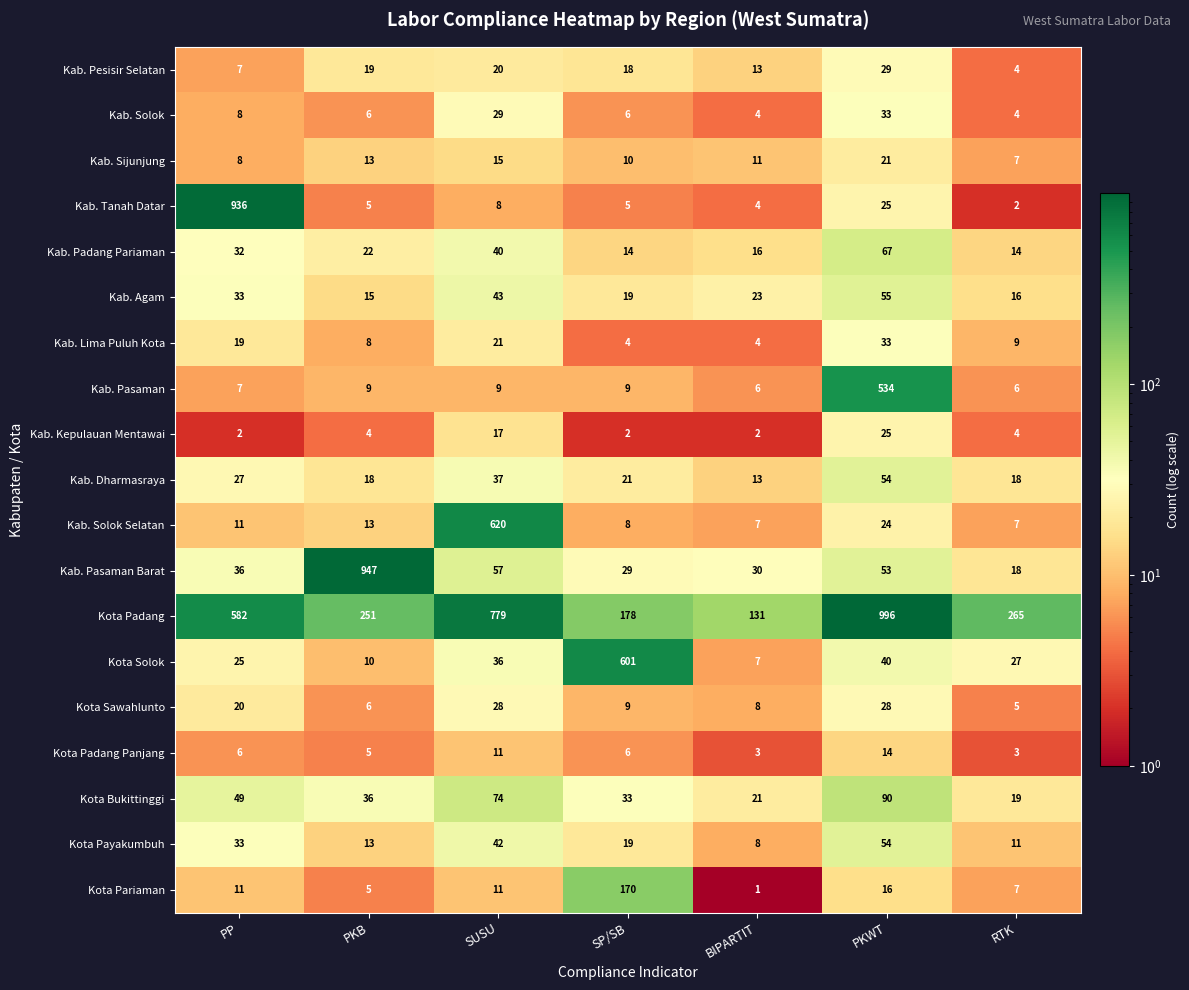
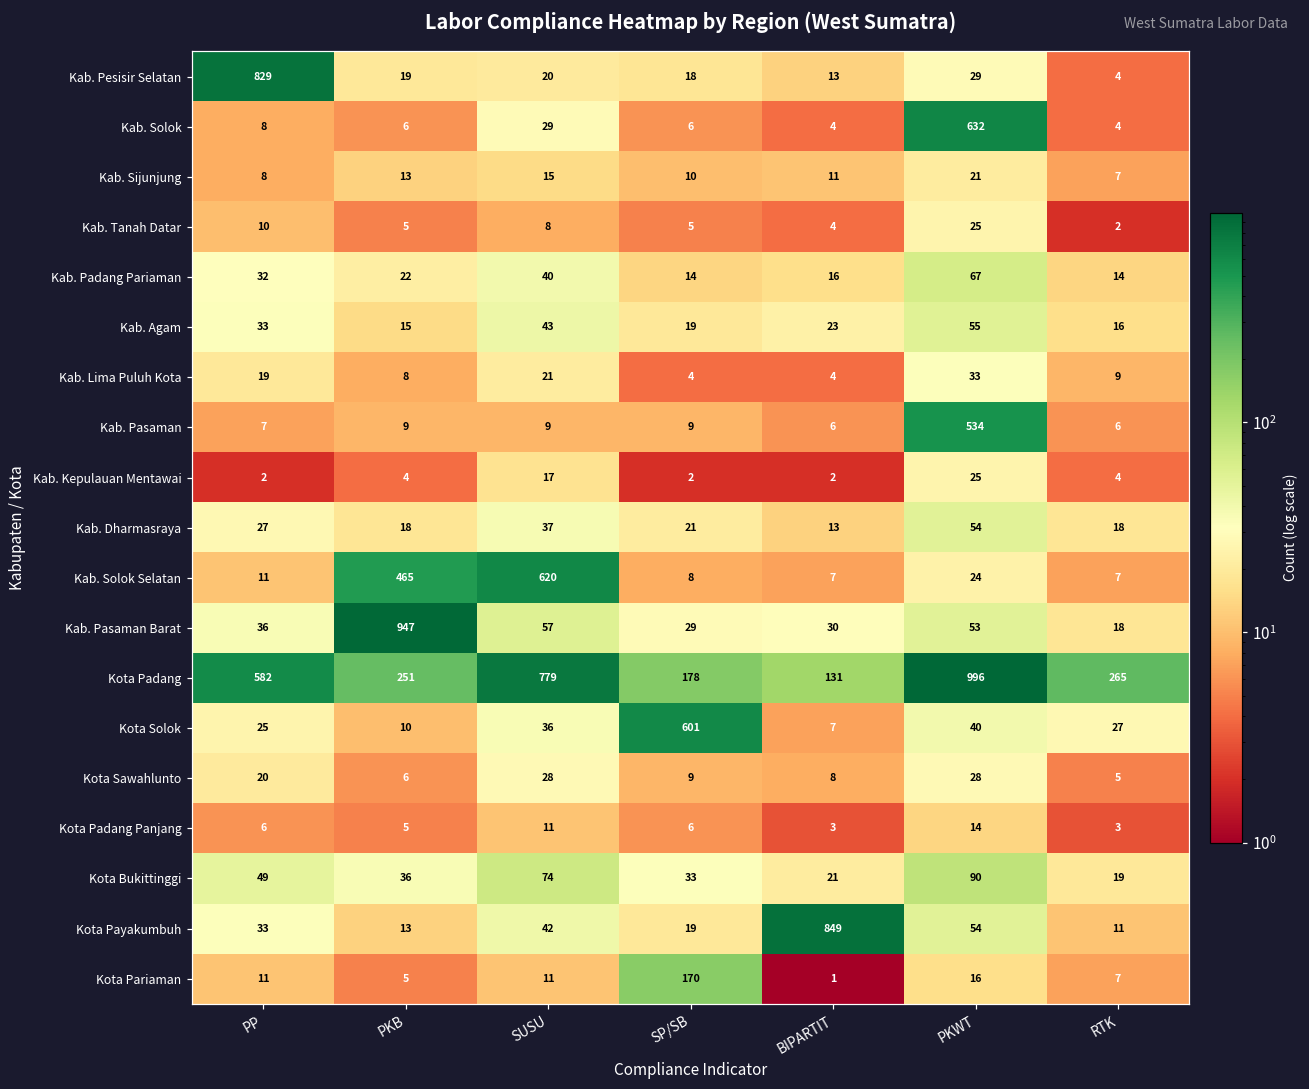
  {
    "Kab. Pesisir Selatan": {
-     "PP": 7,
+     "PP": 829,
      "PKB": 19,
      "SUSU": 20,
      "SP/SB": 18,
      "BIPARTIT": 13,
      "PKWT": 29,
      "RTK": 4
    },
    "Kab. Solok": {
      "PP": 8,
      "PKB": 6,
      "SUSU": 29,
      "SP/SB": 6,
      "BIPARTIT": 4,
-     "PKWT": 33,
+     "PKWT": 632,
      "RTK": 4
    },
    "Kab. Sijunjung": {
      "PP": 8,
      "PKB": 13,
      "SUSU": 15,
      "SP/SB": 10,
      "BIPARTIT": 11,
      "PKWT": 21,
      "RTK": 7
    },
    "Kab. Tanah Datar": {
-     "PP": 936,
+     "PP": 10,
      "PKB": 5,
      "SUSU": 8,
      "SP/SB": 5,
      "BIPARTIT": 4,
      "PKWT": 25,
      "RTK": 2
    },
    "Kab. Padang Pariaman": {
      "PP": 32,
      "PKB": 22,
      "SUSU": 40,
      "SP/SB": 14,
      "BIPARTIT": 16,
      "PKWT": 67,
      "RTK": 14
    },
    "Kab. Agam": {
      "PP": 33,
      "PKB": 15,
      "SUSU": 43,
      "SP/SB": 19,
      "BIPARTIT": 23,
      "PKWT": 55,
      "RTK": 16
    },
    "Kab. Lima Puluh Kota": {
      "PP": 19,
      "PKB": 8,
      "SUSU": 21,
      "SP/SB": 4,
      "BIPARTIT": 4,
      "PKWT": 33,
      "RTK": 9
    },
    "Kab. Pasaman": {
      "PP": 7,
      "PKB": 9,
      "SUSU": 9,
      "SP/SB": 9,
      "BIPARTIT": 6,
      "PKWT": 534,
      "RTK": 6
    },
    "Kab. Kepulauan Mentawai": {
      "PP": 2,
      "PKB": 4,
      "SUSU": 17,
      "SP/SB": 2,
      "BIPARTIT": 2,
      "PKWT": 25,
      "RTK": 4
    },
    "Kab. Dharmasraya": {
      "PP": 27,
      "PKB": 18,
      "SUSU": 37,
      "SP/SB": 21,
      "BIPARTIT": 13,
      "PKWT": 54,
      "RTK": 18
    },
    "Kab. Solok Selatan": {
      "PP": 11,
-     "PKB": 13,
+     "PKB": 465,
      "SUSU": 620,
      "SP/SB": 8,
      "BIPARTIT": 7,
      "PKWT": 24,
      "RTK": 7
    },
    "Kab. Pasaman Barat": {
      "PP": 36,
      "PKB": 947,
      "SUSU": 57,
      "SP/SB": 29,
      "BIPARTIT": 30,
      "PKWT": 53,
      "RTK": 18
    },
    "Kota Padang": {
      "PP": 582,
      "PKB": 251,
      "SUSU": 779,
      "SP/SB": 178,
      "BIPARTIT": 131,
      "PKWT": 996,
      "RTK": 265
    },
    "Kota Solok": {
      "PP": 25,
      "PKB": 10,
      "SUSU": 36,
      "SP/SB": 601,
      "BIPARTIT": 7,
      "PKWT": 40,
      "RTK": 27
    },
    "Kota Sawahlunto": {
      "PP": 20,
      "PKB": 6,
      "SUSU": 28,
      "SP/SB": 9,
      "BIPARTIT": 8,
      "PKWT": 28,
      "RTK": 5
    },
    "Kota Padang Panjang": {
      "PP": 6,
      "PKB": 5,
      "SUSU": 11,
      "SP/SB": 6,
      "BIPARTIT": 3,
      "PKWT": 14,
      "RTK": 3
    },
    "Kota Bukittinggi": {
      "PP": 49,
      "PKB": 36,
      "SUSU": 74,
      "SP/SB": 33,
      "BIPARTIT": 21,
      "PKWT": 90,
      "RTK": 19
    },
    "Kota Payakumbuh": {
      "PP": 33,
      "PKB": 13,
      "SUSU": 42,
      "SP/SB": 19,
-     "BIPARTIT": 8,
+     "BIPARTIT": 849,
      "PKWT": 54,
      "RTK": 11
    },
    "Kota Pariaman": {
      "PP": 11,
      "PKB": 5,
      "SUSU": 11,
      "SP/SB": 170,
      "BIPARTIT": 1,
      "PKWT": 16,
      "RTK": 7
    }
  }
